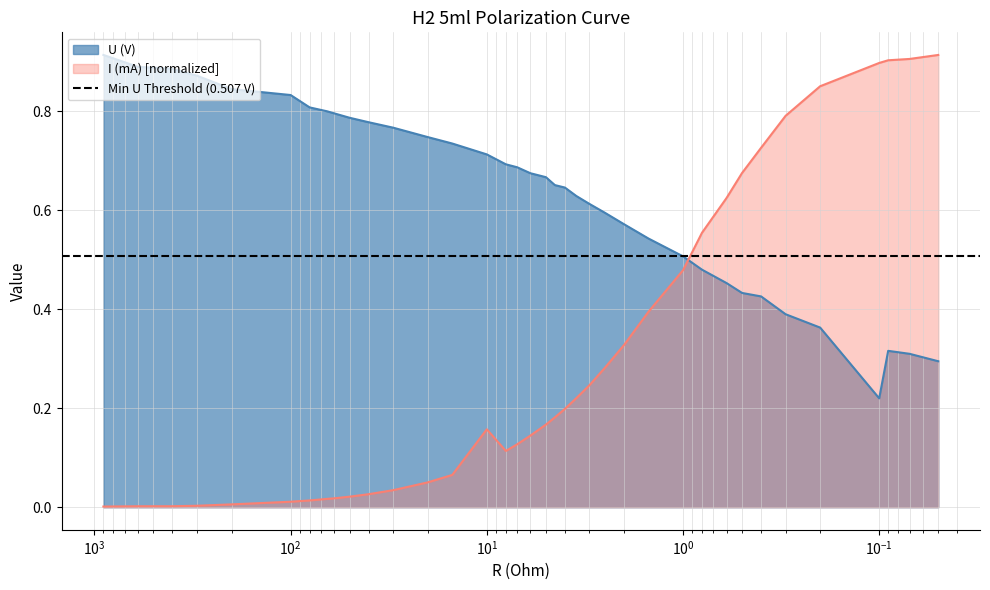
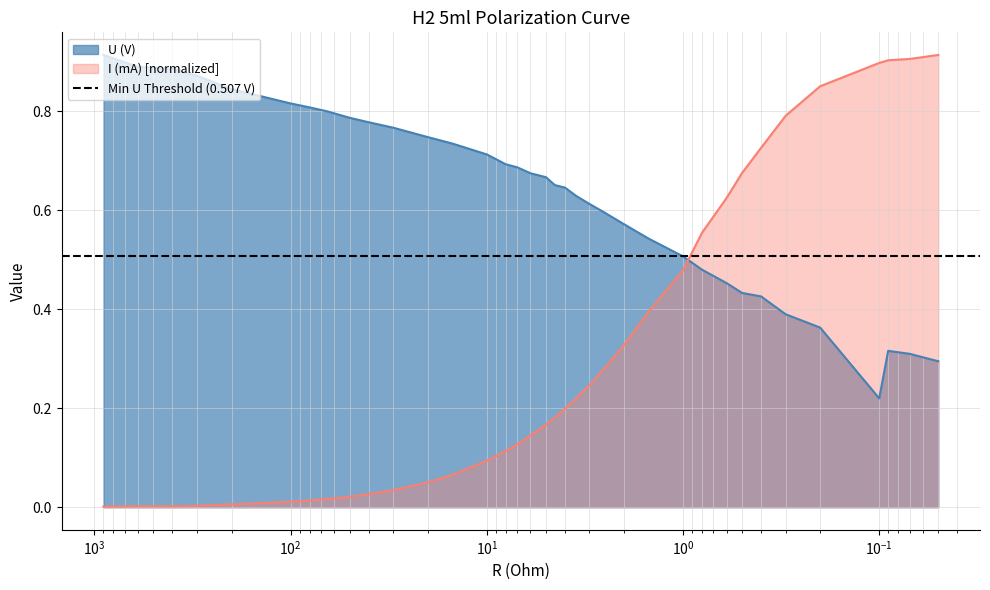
  {
    "U (V)": {
-     "10^2": 0.83,
+     "10^2": 0.82,
      "10^1": 0.71,
      "10^0": 0.51,
      "10^-1": 0.22
    },
    "I (mA) [normalized]": {
      "10^2": 0.01,
-     "10^1": 0.16,
+     "10^1": 0.09,
      "10^0": 0.48,
      "10^-1": 0.90
    }
  }
